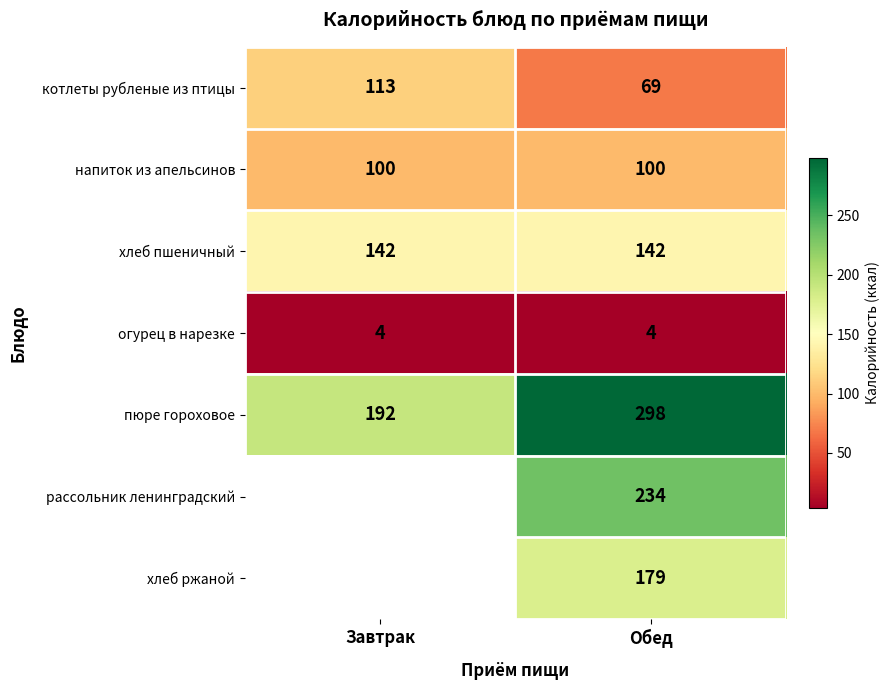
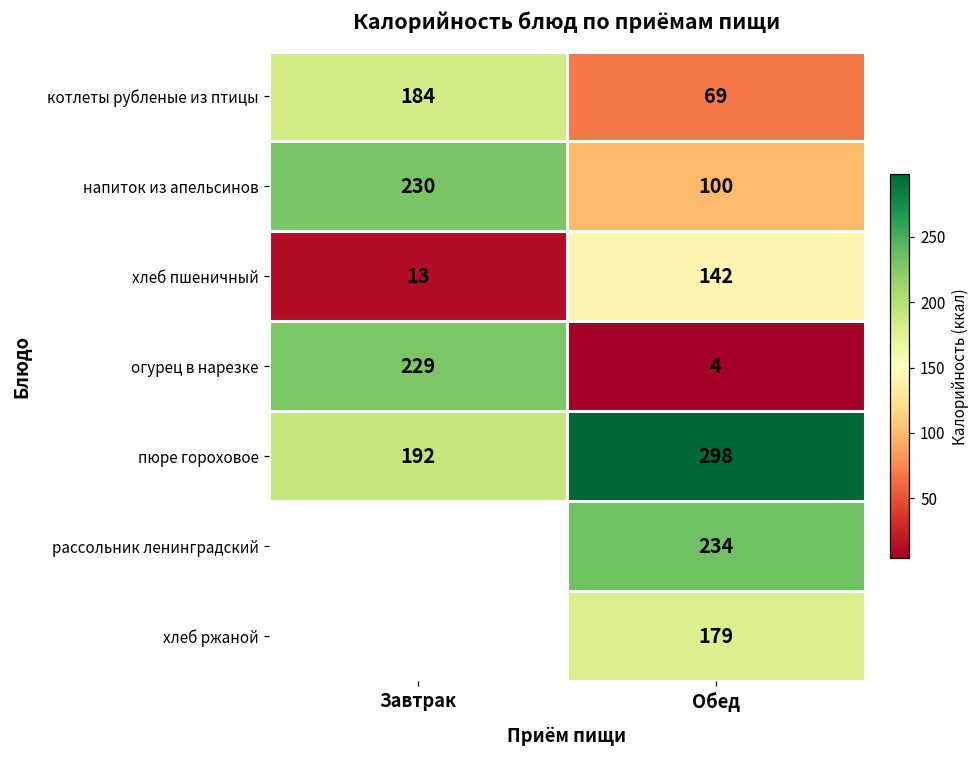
  {
    "котлеты рубленые из птицы": {
-     "Завтрак": 113,
+     "Завтрак": 184,
      "Обед": 69
    },
    "напиток из апельсинов": {
-     "Завтрак": 100,
+     "Завтрак": 230,
      "Обед": 100
    },
    "хлеб пшеничный": {
-     "Завтрак": 142,
+     "Завтрак": 13,
      "Обед": 142
    },
    "огурец в нарезке": {
-     "Завтрак": 4,
+     "Завтрак": 229,
      "Обед": 4
    },
    "пюре гороховое": {
      "Завтрак": 192,
      "Обед": 298
    },
    "рассольник ленинградский": {
      "Обед": 234
    },
    "хлеб ржаной": {
      "Обед": 179
    }
  }
